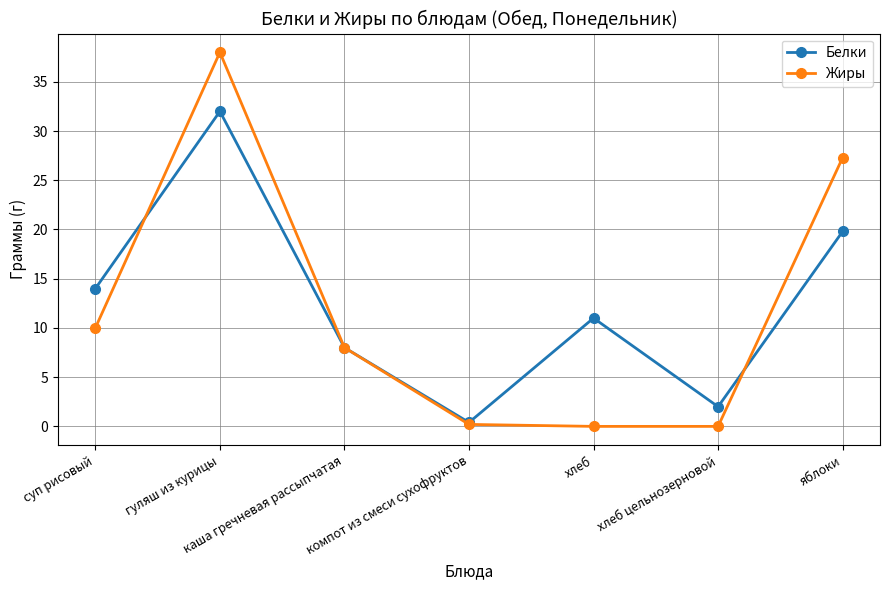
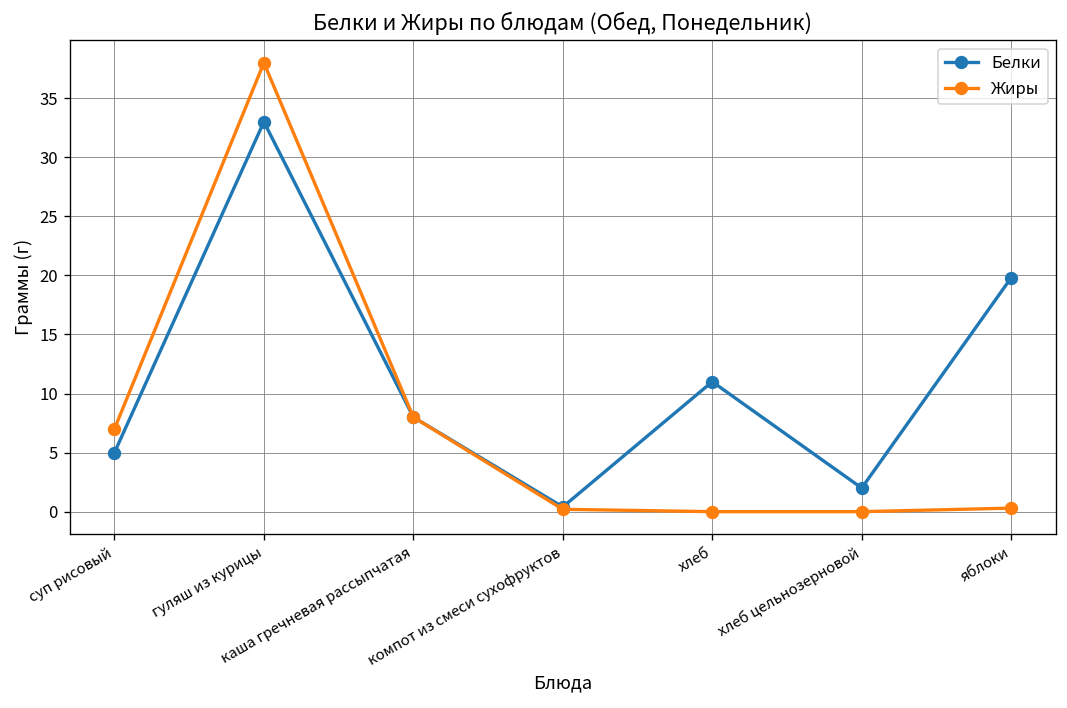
  {
    "Белки": {
-     "суп рисовый": 14,
-     "гуляш из курицы": 32,
+     "суп рисовый": 5,
+     "гуляш из курицы": 33,
      "хлеб": 11,
      "хлеб цельнозерновой": 2,
      "яблоки": 20
    },
    "Жиры": {
-     "суп рисовый": 10,
+     "суп рисовый": 7,
      "гуляш из курицы": 38,
      "хлеб": 0,
      "хлеб цельнозерновой": 0,
-     "яблоки": 27
+     "яблоки": 0
    }
  }
